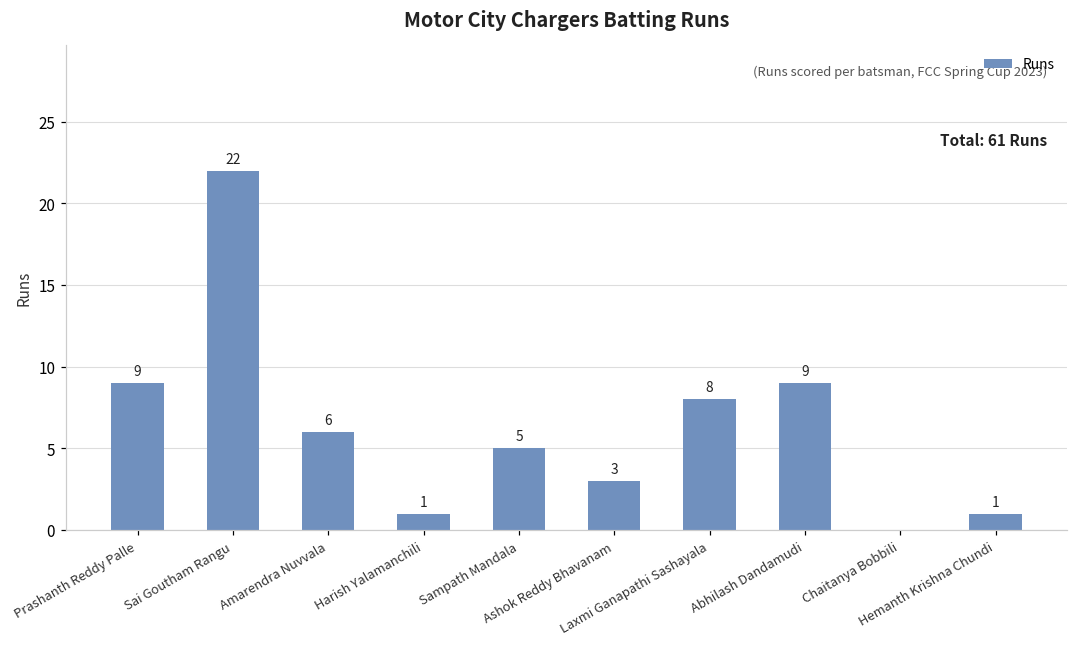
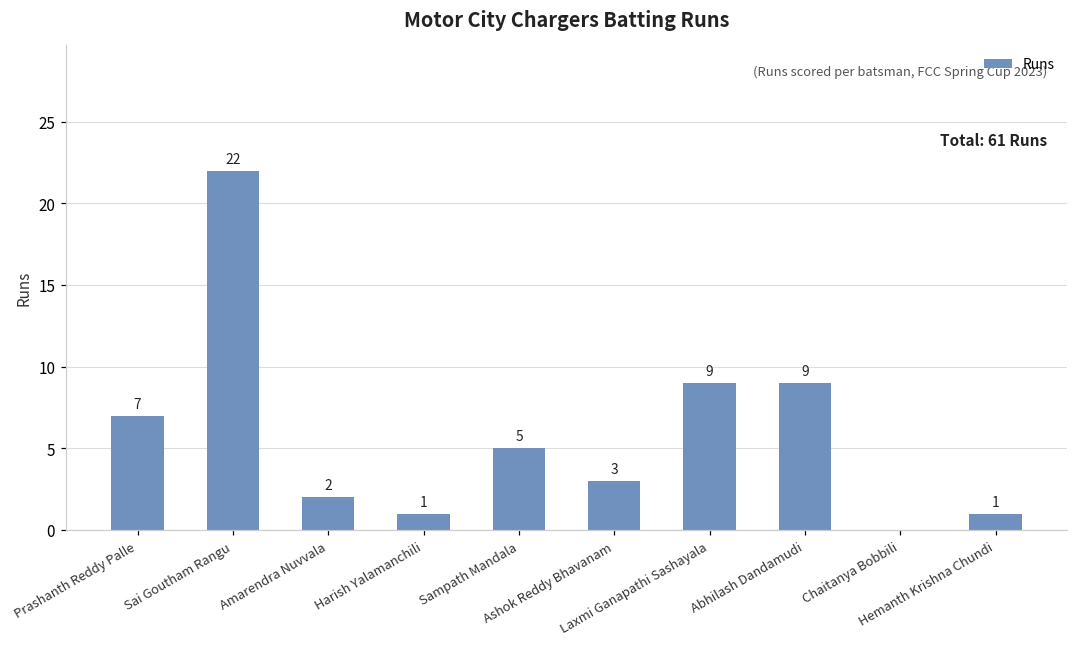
  {
-   "Prashanth Reddy Palle": 9,
+   "Prashanth Reddy Palle": 7,
    "Sai Goutham Rangu": 22,
-   "Amarendra Nuvvala": 6,
+   "Amarendra Nuvvala": 2,
    "Harish Yalamanchili": 1,
    "Sampath Mandala": 5,
    "Ashok Reddy Bhavanam": 3,
-   "Laxmi Ganapathi Sashayala": 8,
+   "Laxmi Ganapathi Sashayala": 9,
    "Abhilash Dandamudi": 9,
    "Hemanth Krishna Chundi": 1
  }
